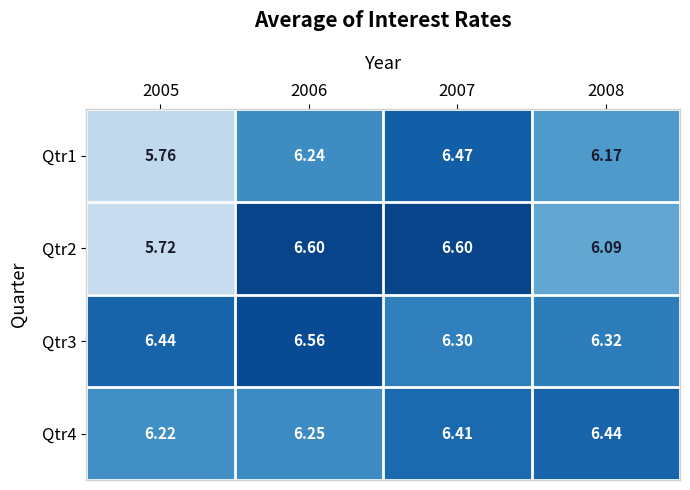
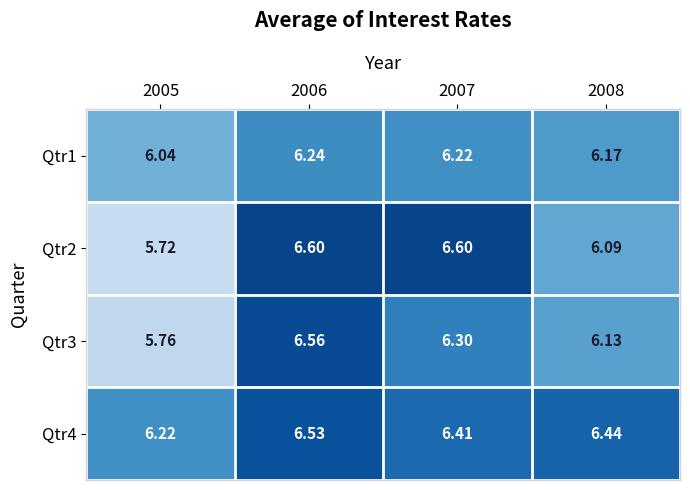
  {
    "Qtr1": {
-     "2005": 5.76,
+     "2005": 6.04,
      "2006": 6.24,
-     "2007": 6.47,
+     "2007": 6.22,
      "2008": 6.17
    },
    "Qtr2": {
      "2005": 5.72,
      "2006": 6.60,
      "2007": 6.60,
      "2008": 6.09
    },
    "Qtr3": {
-     "2005": 6.44,
+     "2005": 5.76,
      "2006": 6.56,
      "2007": 6.30,
-     "2008": 6.32
+     "2008": 6.13
    },
    "Qtr4": {
      "2005": 6.22,
-     "2006": 6.25,
+     "2006": 6.53,
      "2007": 6.41,
      "2008": 6.44
    }
  }
